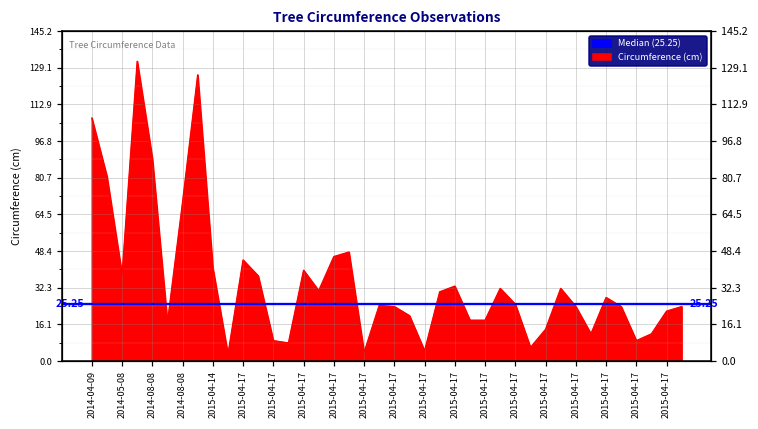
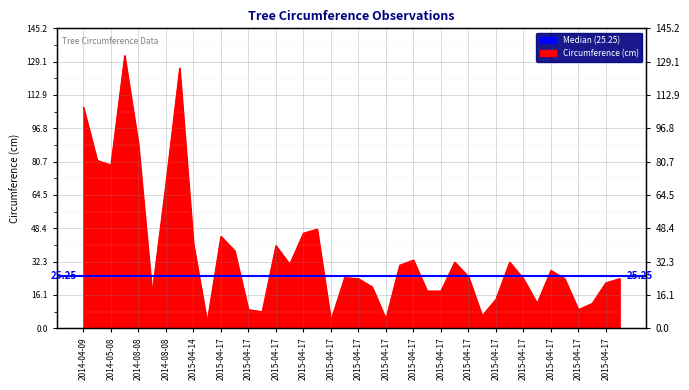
  {
    "2014-04-09": 107,
-   "2014-05-08": 38,
+   "2014-05-08": 79,
    "2015-04-14": 41
  }
